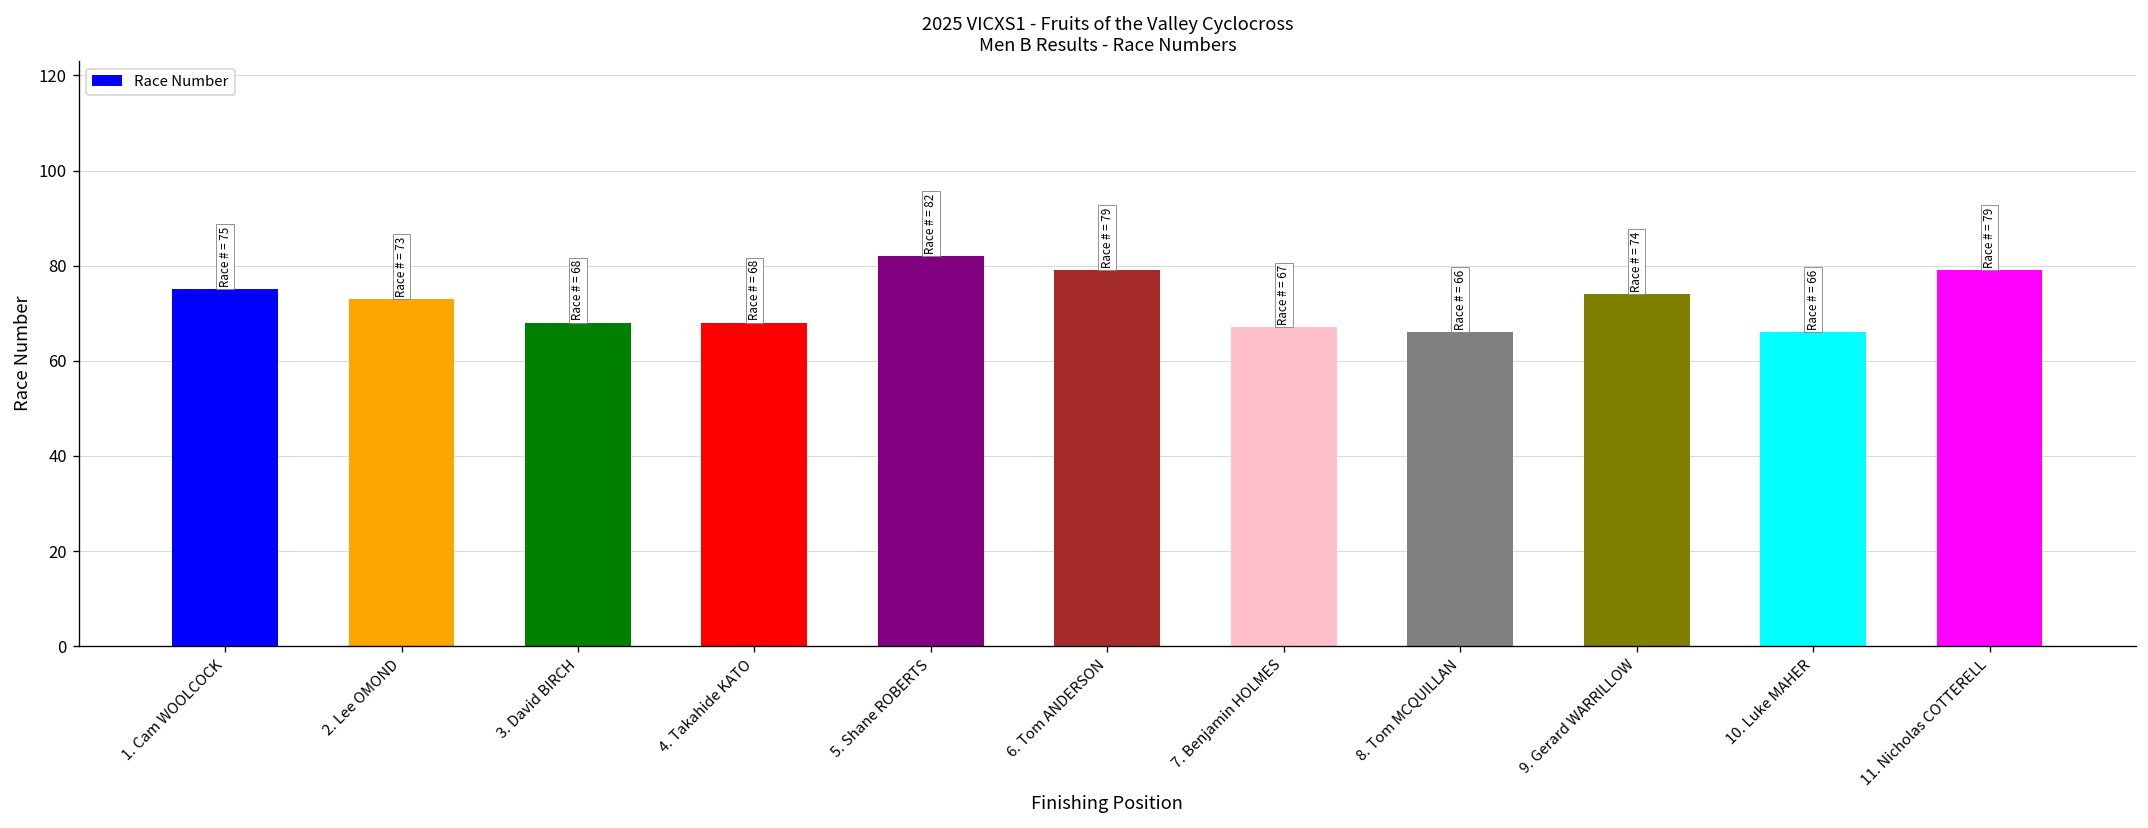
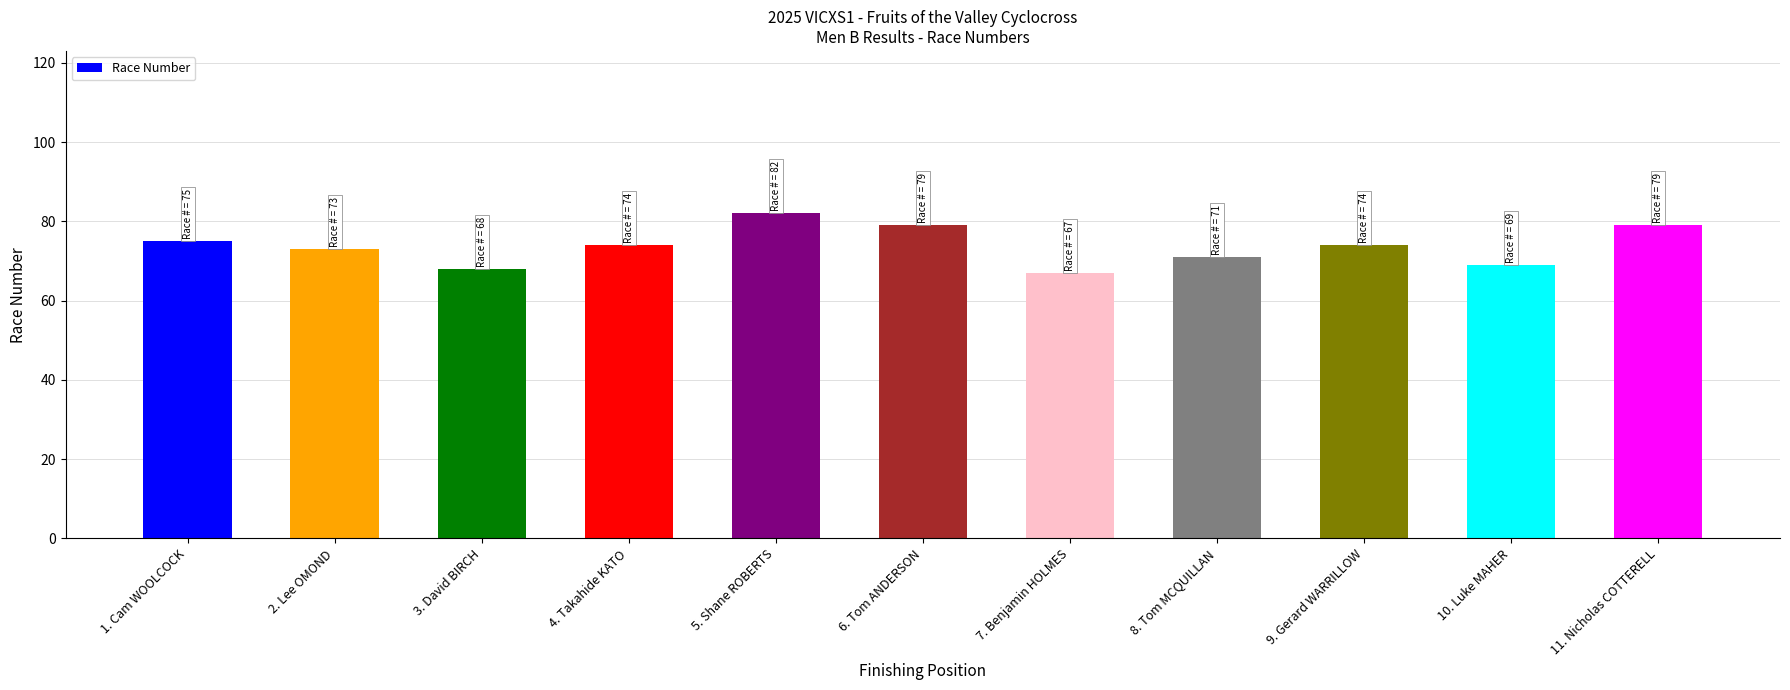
  {
-   "4. Takahide KATO": 68,
-   "8. Tom MCQUILLAN": 66,
-   "10. Luke MAHER": 66
+   "4. Takahide KATO": 74,
+   "8. Tom MCQUILLAN": 71,
+   "10. Luke MAHER": 69
  }
